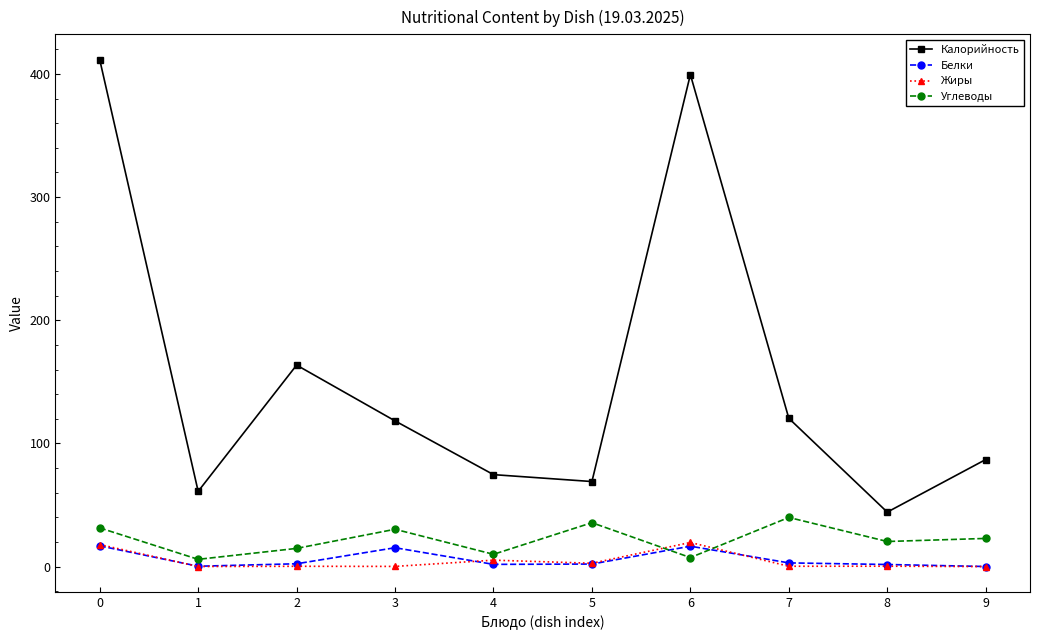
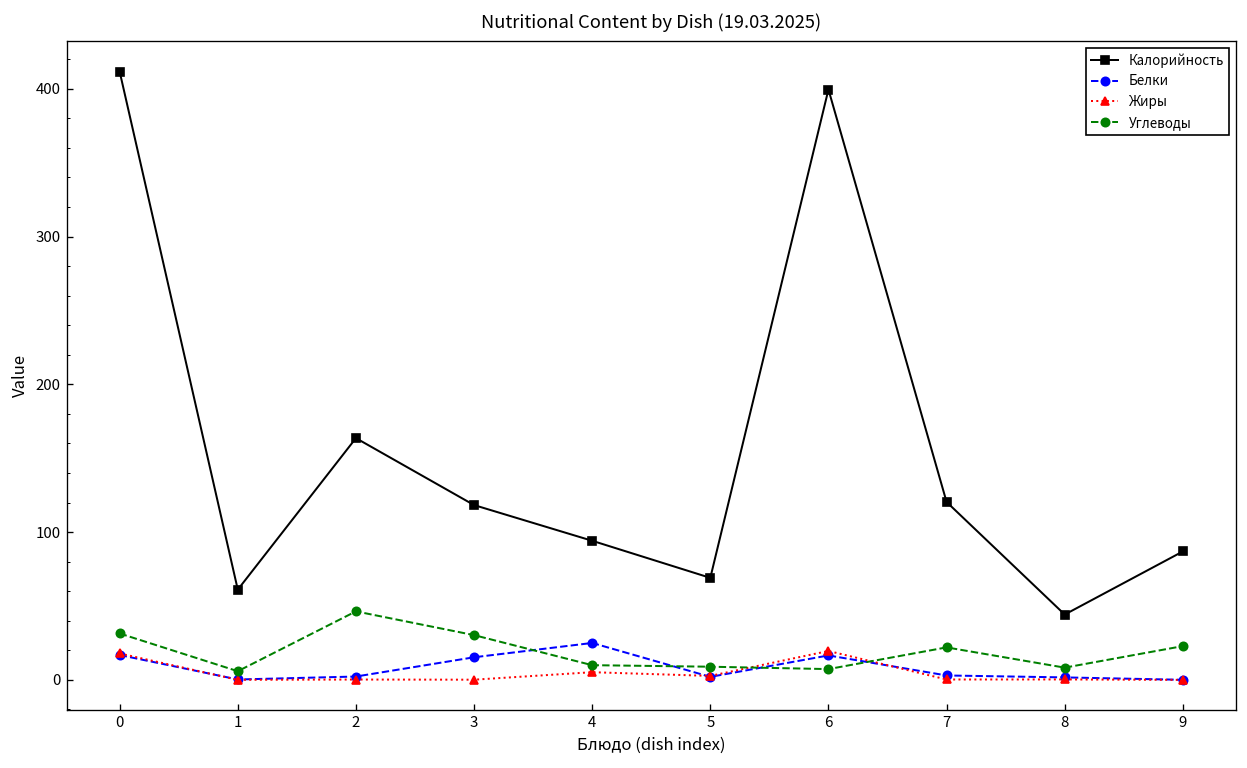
  {
    "Калорийность": {
      "0": 412,
      "1": 61,
      "2": 164,
      "3": 118,
-     "4": 75,
+     "4": 94,
      "5": 69,
      "6": 400,
      "7": 120,
      "8": 44,
      "9": 87
    },
    "Белки": {
      "3": 15,
-     "4": 2,
+     "4": 25,
      "6": 17,
      "7": 3
    },
    "Жиры": {
      "3": 0,
      "4": 5,
      "6": 20,
      "7": 0
    },
    "Углеводы": {
      "0": 31,
      "1": 6,
-     "2": 15,
+     "2": 46,
      "3": 30,
      "4": 10,
-     "5": 36,
+     "5": 9,
      "6": 7,
-     "7": 40,
-     "8": 20,
+     "7": 22,
+     "8": 8,
      "9": 23
    }
  }
